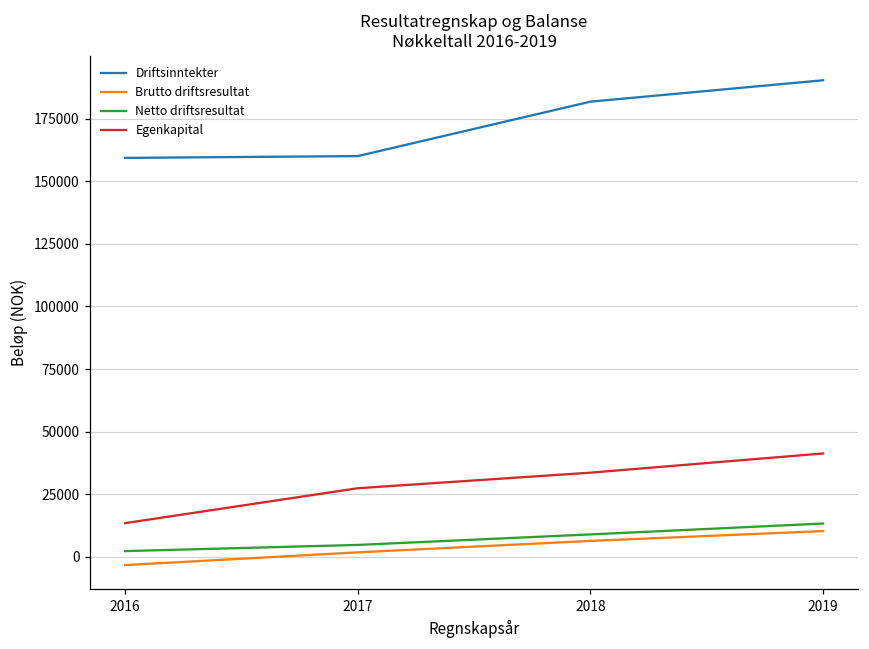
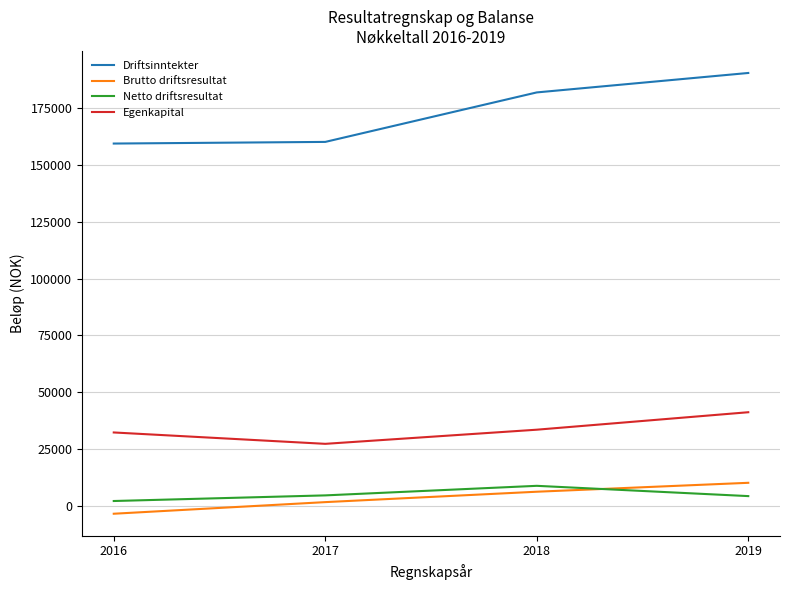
  {
    "Driftsinntekter": {
      "2016": 159000,
      "2017": 160000,
      "2018": 182000,
      "2019": 190000
    },
    "Brutto driftsresultat": {
      "2016": -3000,
      "2017": 2000,
      "2018": 6000,
      "2019": 10000
    },
    "Netto driftsresultat": {
      "2016": 2000,
      "2017": 5000,
      "2018": 9000,
-     "2019": 13000
+     "2019": 4000
    },
    "Egenkapital": {
-     "2016": 13000,
+     "2016": 32000,
      "2017": 27000,
      "2018": 34000,
      "2019": 41000
    }
  }
